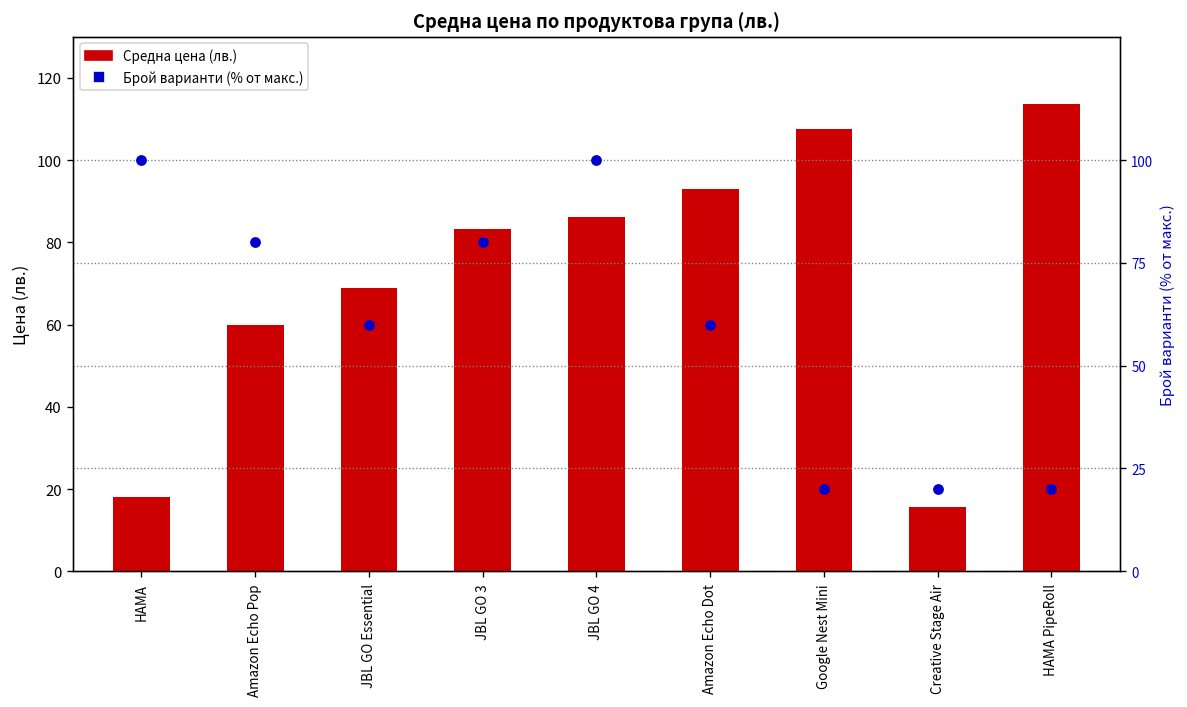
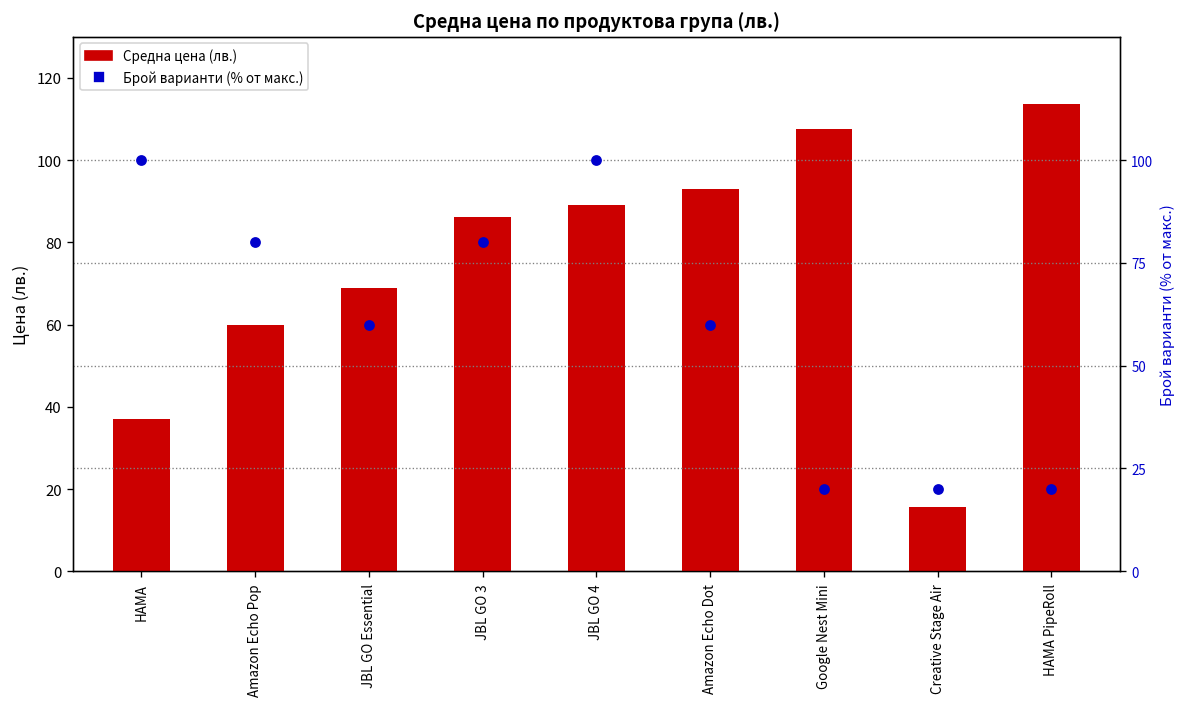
  {
    "Средна цена (лв.)": {
-     "HAMA": 18,
+     "HAMA": 37,
      "Amazon Echo Pop": 60,
      "JBL GO Essential": 69,
-     "JBL GO 3": 83,
-     "JBL GO 4": 86,
+     "JBL GO 3": 86,
+     "JBL GO 4": 89,
      "Amazon Echo Dot": 93,
      "Google Nest Mini": 108,
      "Creative Stage Air": 16,
      "HAMA PipeRoll": 114
    }
  }
